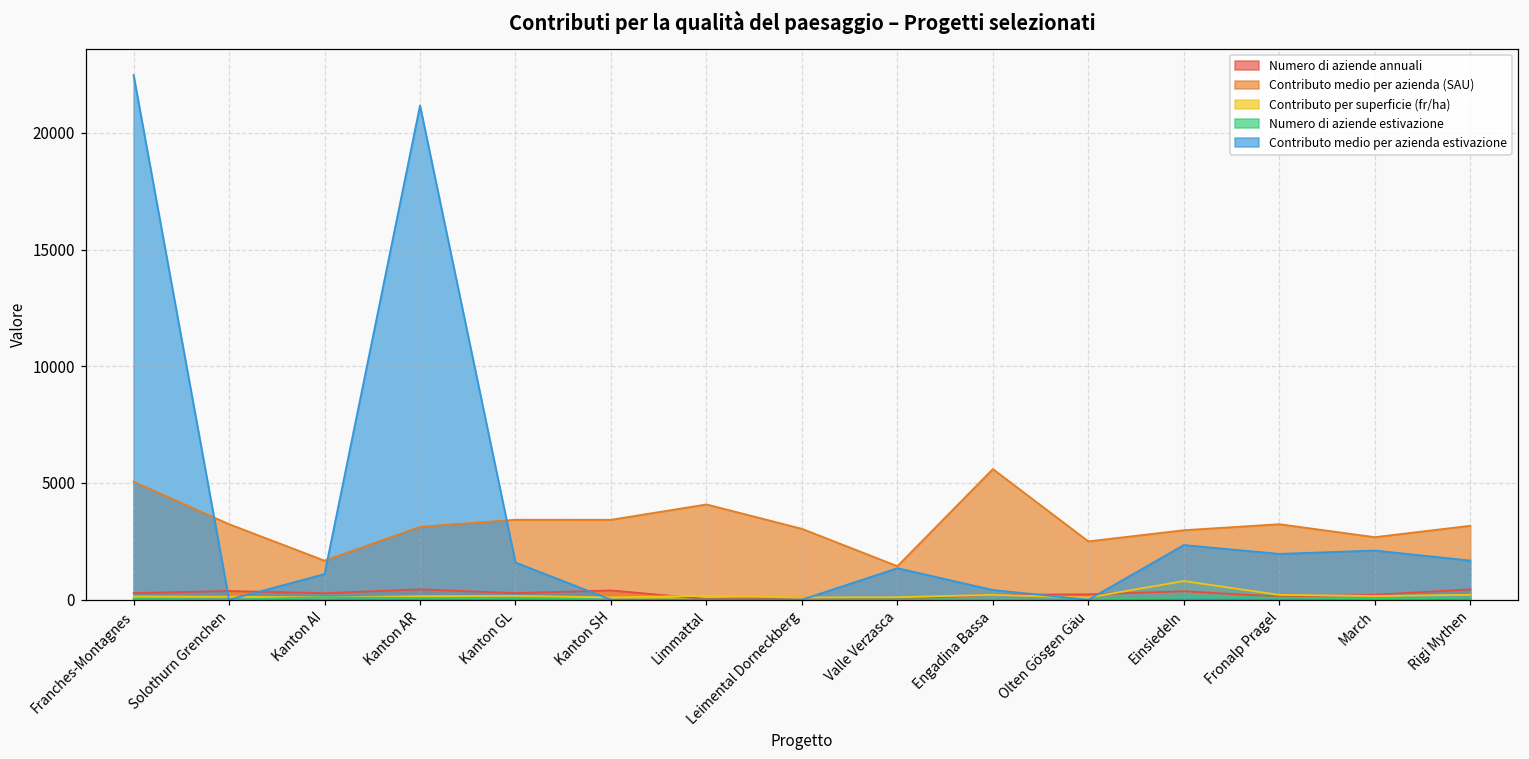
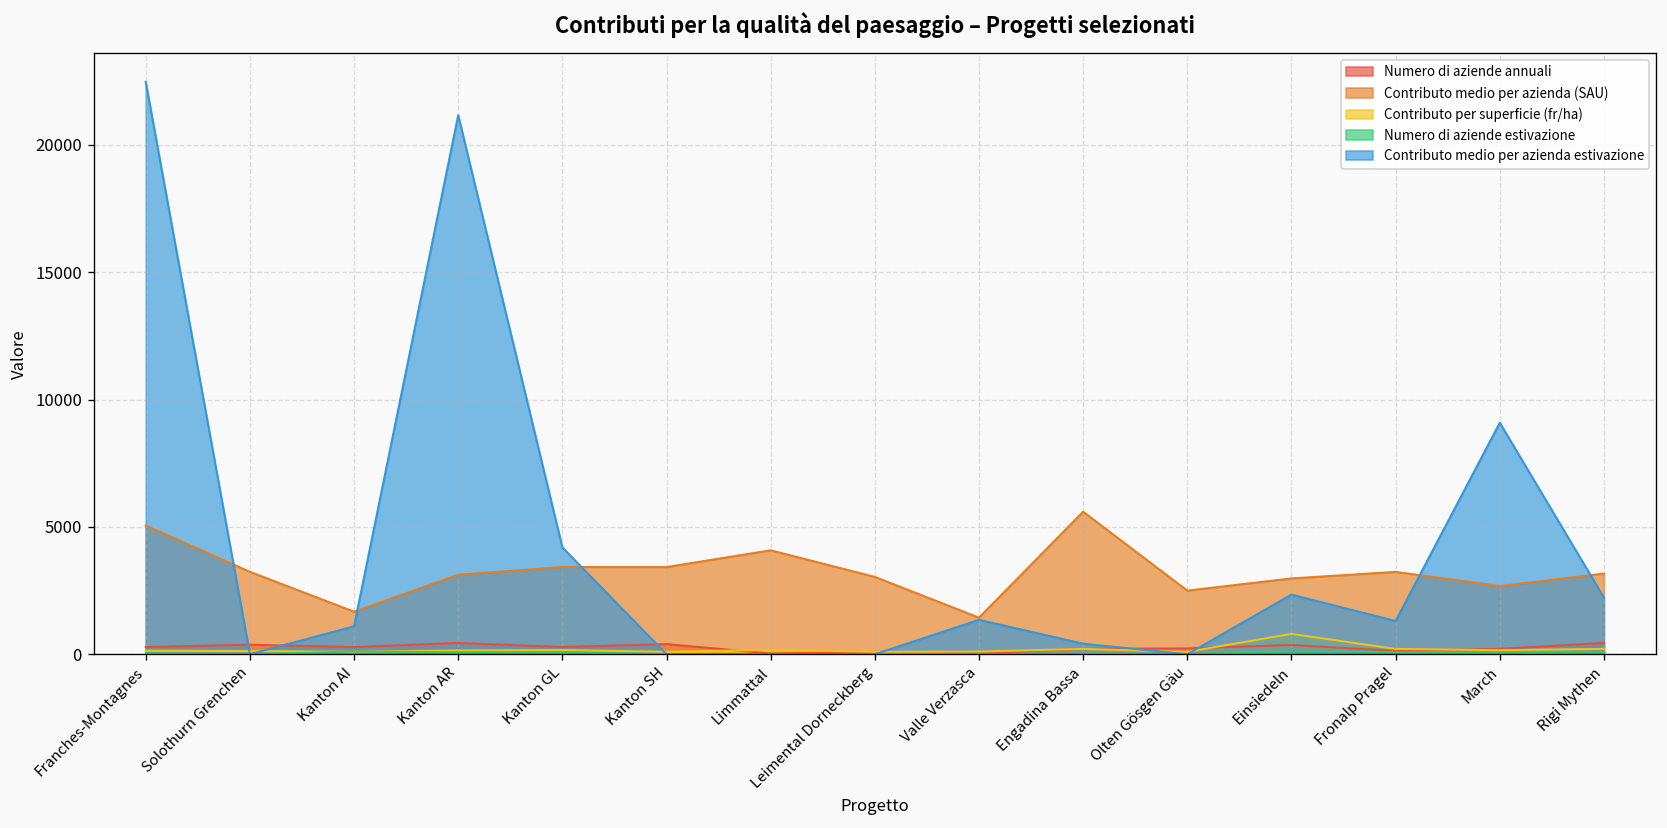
  {
    "Contributo per superficie (fr/ha)": {
      "Solothurn Grenchen": 100,
      "Limmattal": 200,
      "Einsiedeln": 800,
      "Rigi Mythen": 200
    },
    "Numero di aziende estivazione": {
      "Engadina Bassa": 0,
      "Einsiedeln": 100,
      "Rigi Mythen": 100
    },
    "Contributo medio per azienda estivazione": {
      "Franches-Montagnes": 22500,
      "Kanton AI": 1100,
      "Kanton AR": 21200,
-     "Kanton GL": 1600,
+     "Kanton GL": 4200,
      "Engadina Bassa": 400,
      "Einsiedeln": 2300,
-     "Fronalp Pragel": 2000,
-     "March": 2100,
-     "Rigi Mythen": 1700
+     "Fronalp Pragel": 1300,
+     "March": 9100,
+     "Rigi Mythen": 2200
    }
  }
